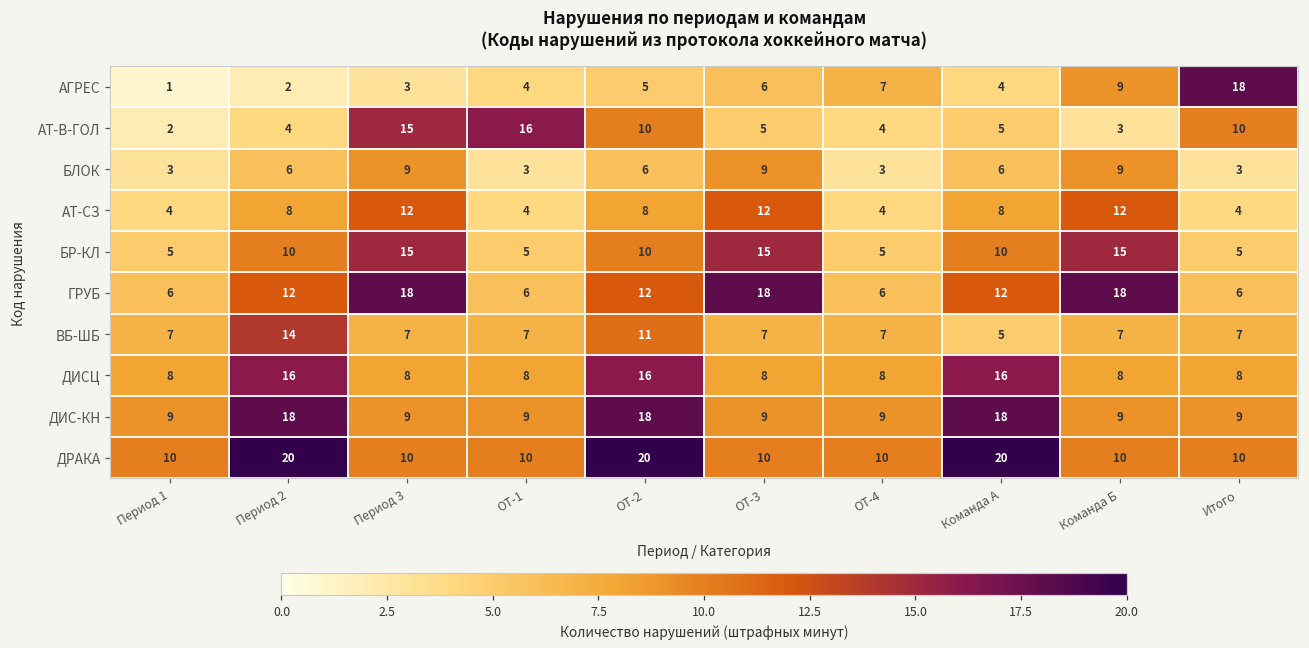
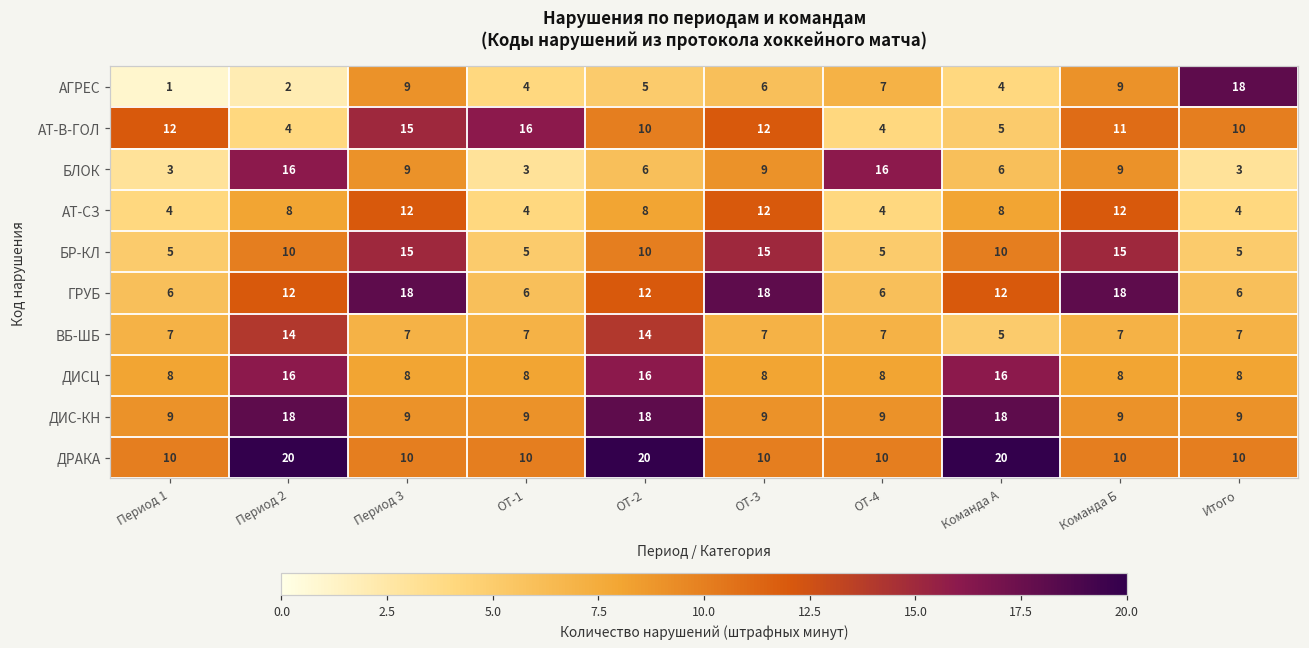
  {
    "АГРЕС": {
      "Период 1": 1,
      "Период 2": 2,
-     "Период 3": 3,
+     "Период 3": 9,
      "ОТ-1": 4,
      "ОТ-2": 5,
      "ОТ-3": 6,
      "ОТ-4": 7,
      "Команда А": 4,
      "Команда Б": 9,
      "Итого": 18
    },
    "АТ-В-ГОЛ": {
-     "Период 1": 2,
+     "Период 1": 12,
      "Период 2": 4,
      "Период 3": 15,
      "ОТ-1": 16,
      "ОТ-2": 10,
-     "ОТ-3": 5,
+     "ОТ-3": 12,
      "ОТ-4": 4,
      "Команда А": 5,
-     "Команда Б": 3,
+     "Команда Б": 11,
      "Итого": 10
    },
    "БЛОК": {
      "Период 1": 3,
-     "Период 2": 6,
+     "Период 2": 16,
      "Период 3": 9,
      "ОТ-1": 3,
      "ОТ-2": 6,
      "ОТ-3": 9,
-     "ОТ-4": 3,
+     "ОТ-4": 16,
      "Команда А": 6,
      "Команда Б": 9,
      "Итого": 3
    },
    "АТ-СЗ": {
      "Период 1": 4,
      "Период 2": 8,
      "Период 3": 12,
      "ОТ-1": 4,
      "ОТ-2": 8,
      "ОТ-3": 12,
      "ОТ-4": 4,
      "Команда А": 8,
      "Команда Б": 12,
      "Итого": 4
    },
    "БР-КЛ": {
      "Период 1": 5,
      "Период 2": 10,
      "Период 3": 15,
      "ОТ-1": 5,
      "ОТ-2": 10,
      "ОТ-3": 15,
      "ОТ-4": 5,
      "Команда А": 10,
      "Команда Б": 15,
      "Итого": 5
    },
    "ГРУБ": {
      "Период 1": 6,
      "Период 2": 12,
      "Период 3": 18,
      "ОТ-1": 6,
      "ОТ-2": 12,
      "ОТ-3": 18,
      "ОТ-4": 6,
      "Команда А": 12,
      "Команда Б": 18,
      "Итого": 6
    },
    "ВБ-ШБ": {
      "Период 1": 7,
      "Период 2": 14,
      "Период 3": 7,
      "ОТ-1": 7,
-     "ОТ-2": 11,
+     "ОТ-2": 14,
      "ОТ-3": 7,
      "ОТ-4": 7,
      "Команда А": 5,
      "Команда Б": 7,
      "Итого": 7
    },
    "ДИСЦ": {
      "Период 1": 8,
      "Период 2": 16,
      "Период 3": 8,
      "ОТ-1": 8,
      "ОТ-2": 16,
      "ОТ-3": 8,
      "ОТ-4": 8,
      "Команда А": 16,
      "Команда Б": 8,
      "Итого": 8
    },
    "ДИС-КН": {
      "Период 1": 9,
      "Период 2": 18,
      "Период 3": 9,
      "ОТ-1": 9,
      "ОТ-2": 18,
      "ОТ-3": 9,
      "ОТ-4": 9,
      "Команда А": 18,
      "Команда Б": 9,
      "Итого": 9
    },
    "ДРАКА": {
      "Период 1": 10,
      "Период 2": 20,
      "Период 3": 10,
      "ОТ-1": 10,
      "ОТ-2": 20,
      "ОТ-3": 10,
      "ОТ-4": 10,
      "Команда А": 20,
      "Команда Б": 10,
      "Итого": 10
    }
  }
